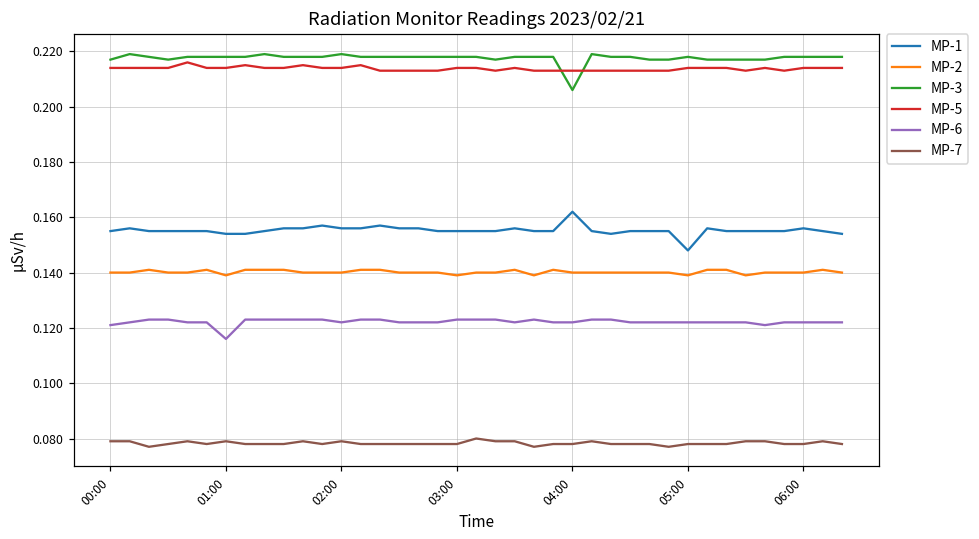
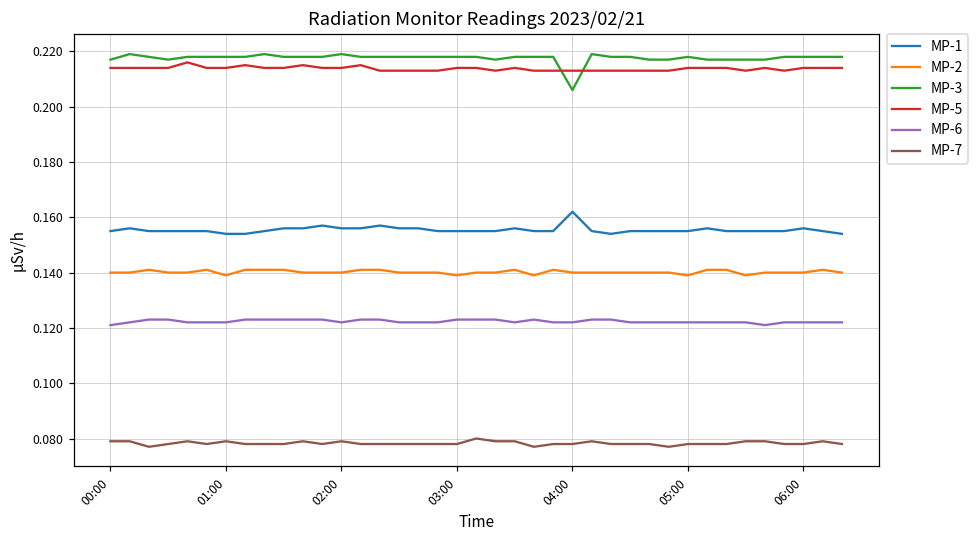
  {
    "MP-1": {
      "00:00": 0.155,
      "01:00": 0.154,
      "02:00": 0.156,
      "03:00": 0.155,
      "04:00": 0.162,
-     "05:00": 0.148,
+     "05:00": 0.155,
      "06:00": 0.156
    },
    "MP-2": {
      "00:00": 0.140,
      "01:00": 0.139,
      "02:00": 0.140,
      "03:00": 0.139,
      "04:00": 0.140,
      "05:00": 0.139,
      "06:00": 0.140
    },
    "MP-3": {
      "00:00": 0.217,
      "01:00": 0.218,
      "02:00": 0.219,
      "03:00": 0.218,
      "04:00": 0.206,
      "05:00": 0.218,
      "06:00": 0.218
    },
    "MP-5": {
      "00:00": 0.214,
      "01:00": 0.214,
      "02:00": 0.214,
      "03:00": 0.214,
      "04:00": 0.213,
      "05:00": 0.214,
      "06:00": 0.214
    },
    "MP-6": {
      "00:00": 0.121,
-     "01:00": 0.116,
+     "01:00": 0.122,
      "02:00": 0.122,
      "03:00": 0.123,
      "04:00": 0.122,
      "05:00": 0.122,
      "06:00": 0.122
    },
    "MP-7": {
      "00:00": 0.079,
      "01:00": 0.079,
      "02:00": 0.079,
      "03:00": 0.078,
      "04:00": 0.078,
      "05:00": 0.078,
      "06:00": 0.078
    }
  }
